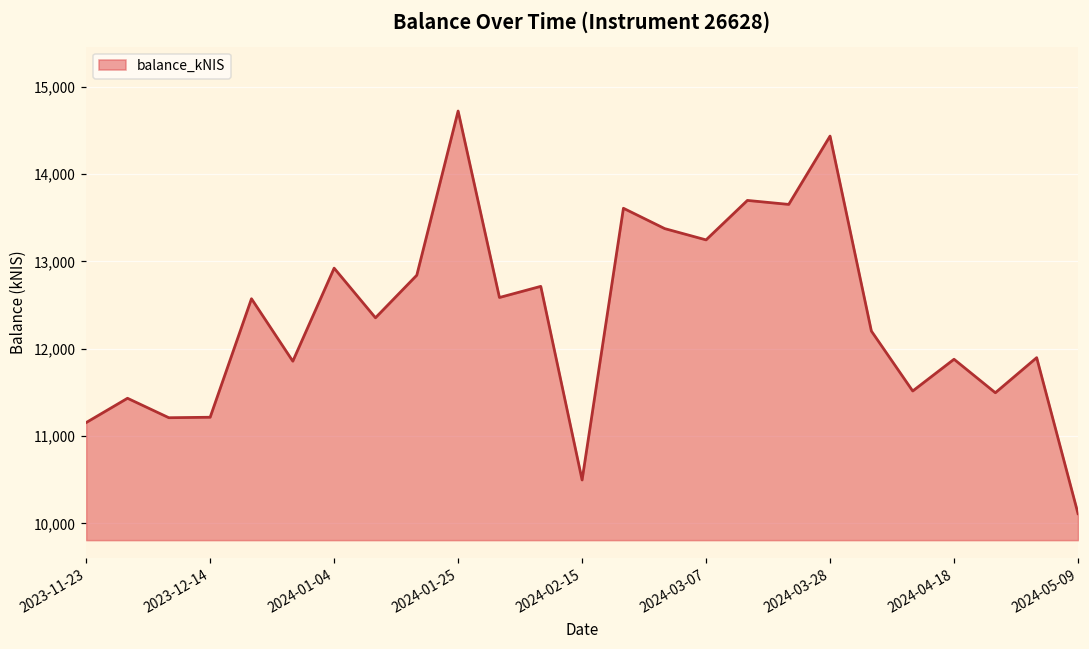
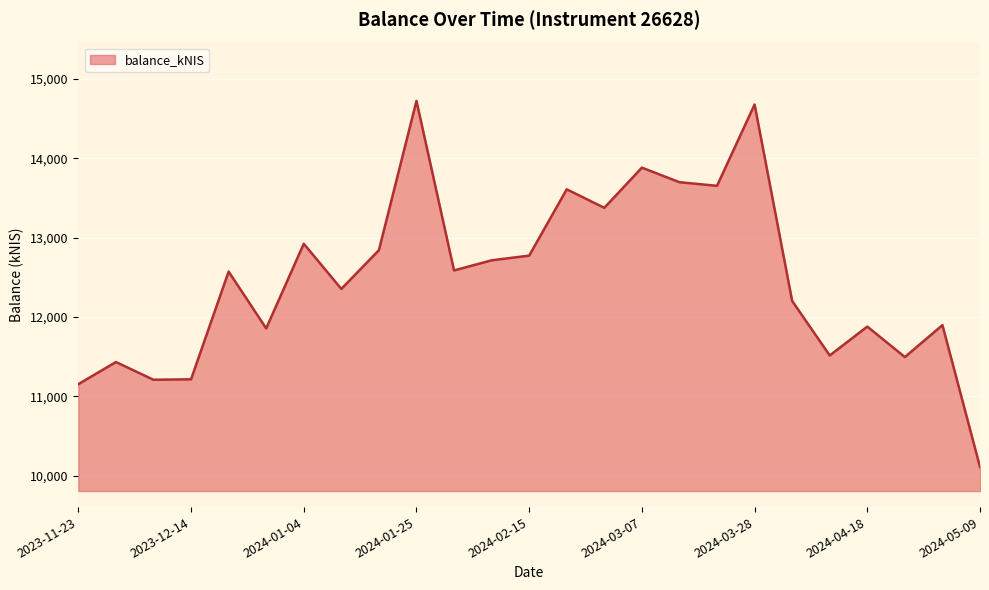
  {
    "2023-11-23": "11,200",
    "2023-12-14": "11,200",
    "2024-01-04": "12,900",
    "2024-01-25": "14,700",
-   "2024-02-15": "10,500",
-   "2024-03-07": "13,200",
-   "2024-03-28": "14,400",
+   "2024-02-15": "12,800",
+   "2024-03-07": "13,900",
+   "2024-03-28": "14,700",
    "2024-04-18": "11,900",
    "2024-05-09": "10,100"
  }
